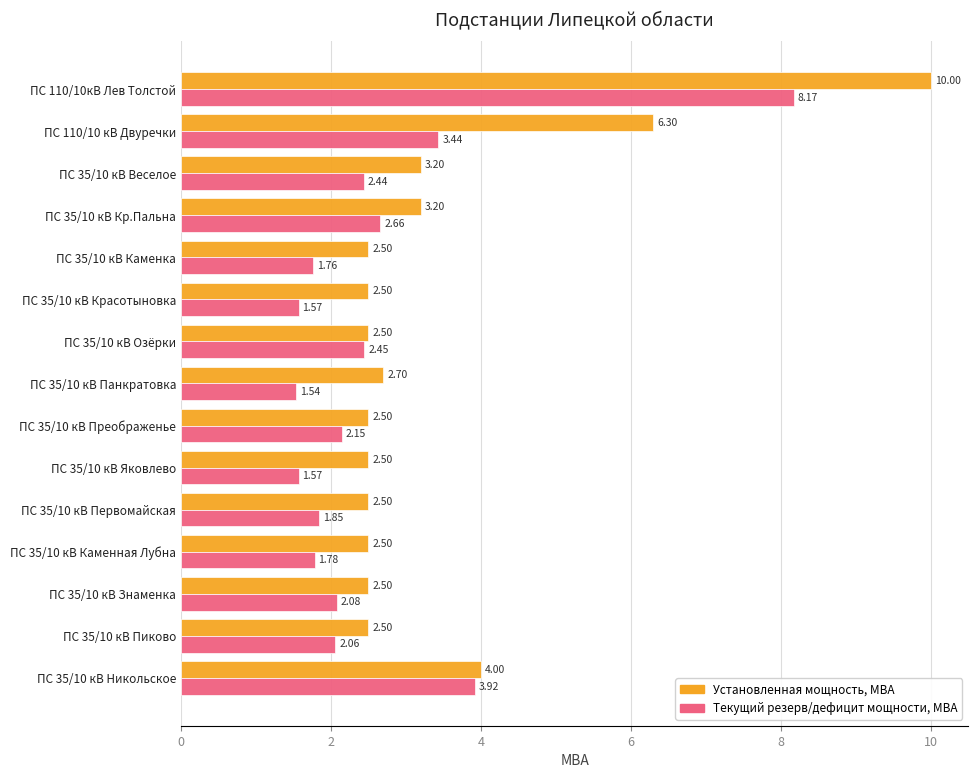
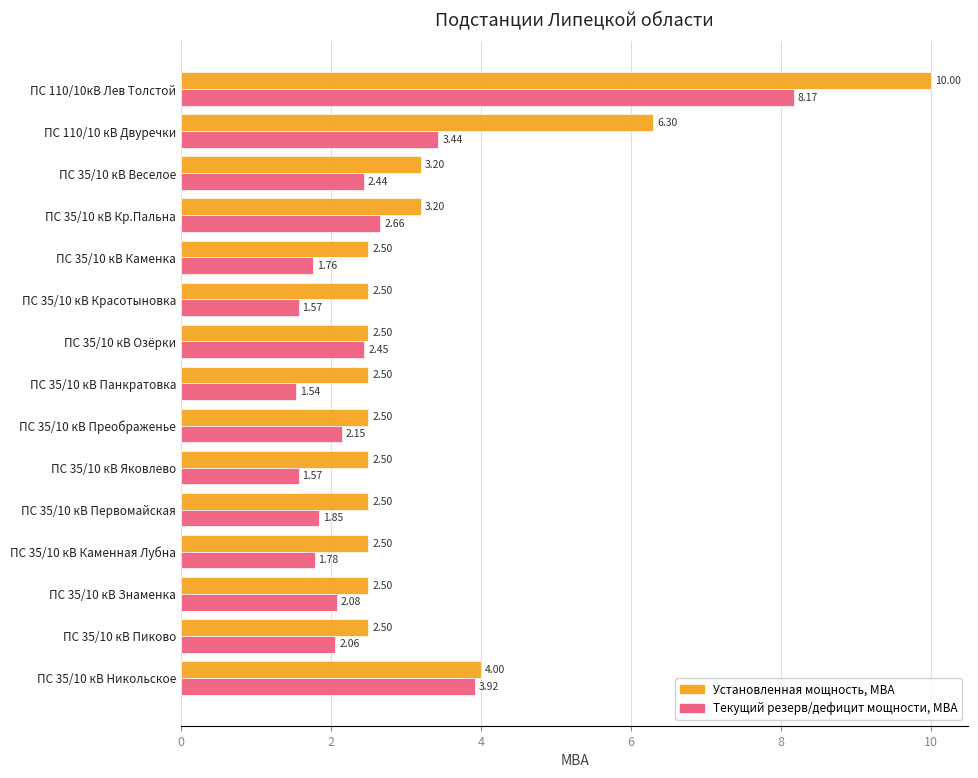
  {
    "Установленная мощность, МВА": {
      "ПС 110/10кВ Лев Толстой": 10.00,
      "ПС 110/10 кВ Двуречки": 6.30,
      "ПС 35/10 кВ Веселое": 3.20,
      "ПС 35/10 кВ Кр.Пальна": 3.20,
      "ПС 35/10 кВ Каменка": 2.50,
      "ПС 35/10 кВ Красотыновка": 2.50,
      "ПС 35/10 кВ Озёрки": 2.50,
-     "ПС 35/10 кВ Панкратовка": 2.70,
+     "ПС 35/10 кВ Панкратовка": 2.50,
      "ПС 35/10 кВ Преображенье": 2.50,
      "ПС 35/10 кВ Яковлево": 2.50,
      "ПС 35/10 кВ Первомайская": 2.50,
      "ПС 35/10 кВ Каменная Лубна": 2.50,
      "ПС 35/10 кВ Знаменка": 2.50,
      "ПС 35/10 кВ Пиково": 2.50,
      "ПС 35/10 кВ Никольское": 4.00
    },
    "Текущий резерв/дефицит мощности, МВА": {
      "ПС 110/10кВ Лев Толстой": 8.17,
      "ПС 110/10 кВ Двуречки": 3.44,
      "ПС 35/10 кВ Веселое": 2.44,
      "ПС 35/10 кВ Кр.Пальна": 2.66,
      "ПС 35/10 кВ Каменка": 1.76,
      "ПС 35/10 кВ Красотыновка": 1.57,
      "ПС 35/10 кВ Озёрки": 2.45,
      "ПС 35/10 кВ Панкратовка": 1.54,
      "ПС 35/10 кВ Преображенье": 2.15,
      "ПС 35/10 кВ Яковлево": 1.57,
      "ПС 35/10 кВ Первомайская": 1.85,
      "ПС 35/10 кВ Каменная Лубна": 1.78,
      "ПС 35/10 кВ Знаменка": 2.08,
      "ПС 35/10 кВ Пиково": 2.06,
      "ПС 35/10 кВ Никольское": 3.92
    }
  }
